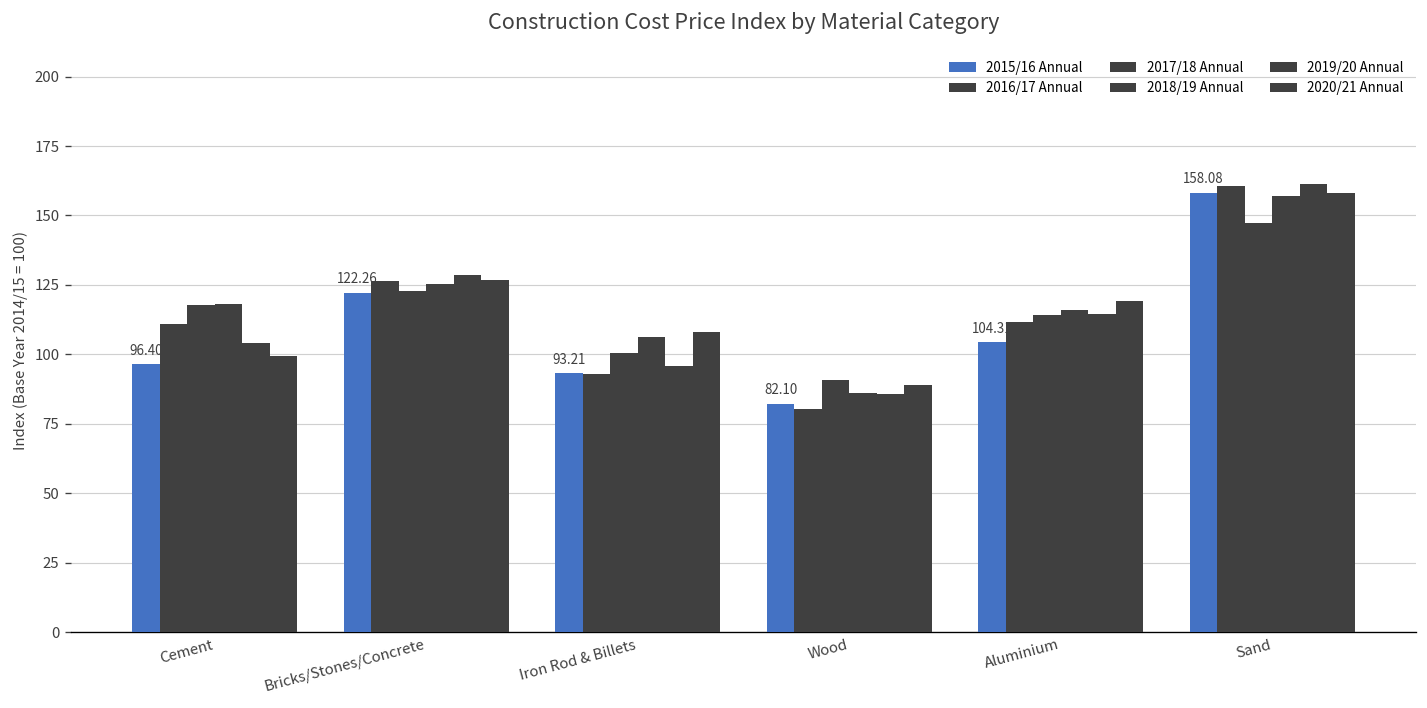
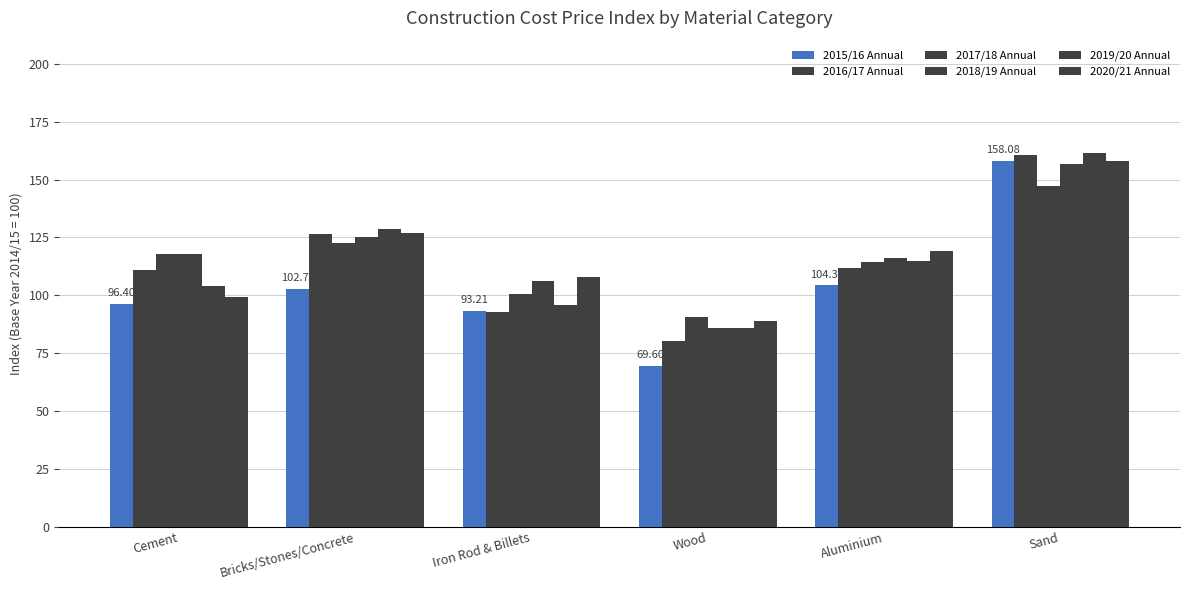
  {
    "2015/16 Annual": {
      "Cement": 96.40,
-     "Bricks/Stones/Concrete": 122.26,
+     "Bricks/Stones/Concrete": 102.78,
      "Iron Rod & Billets": 93.21,
-     "Wood": 82.10,
+     "Wood": 69.60,
      "Aluminium": 104.31,
      "Sand": 158.08
    }
  }
